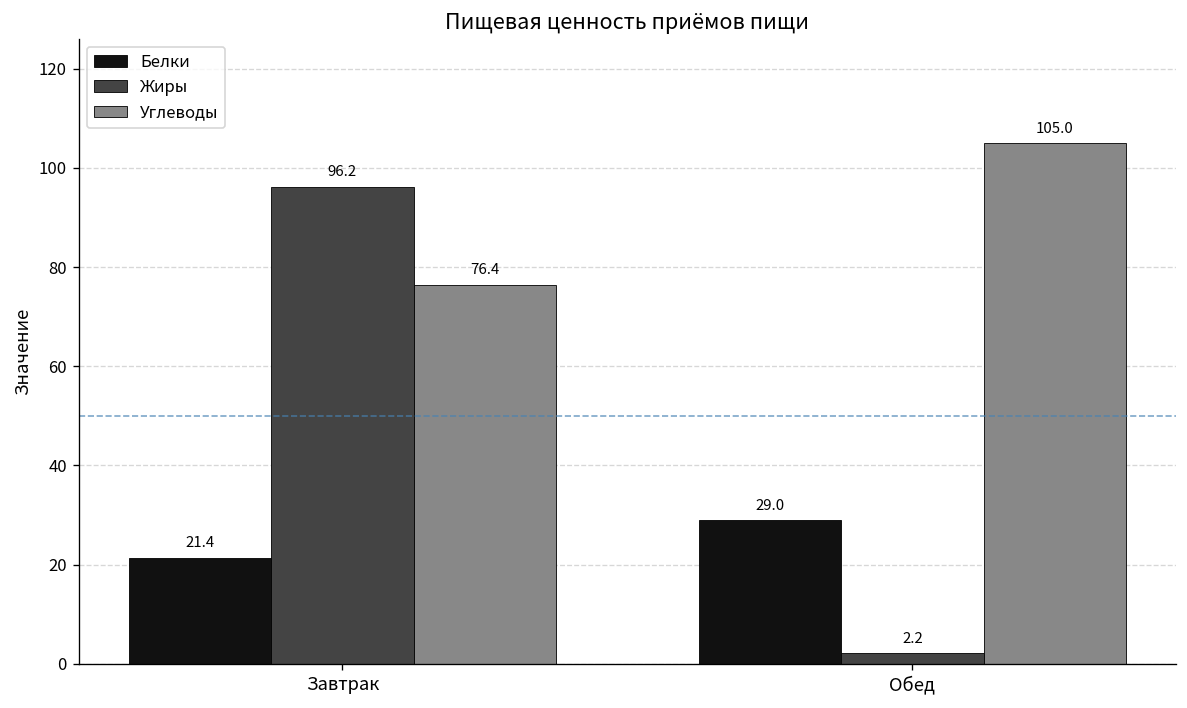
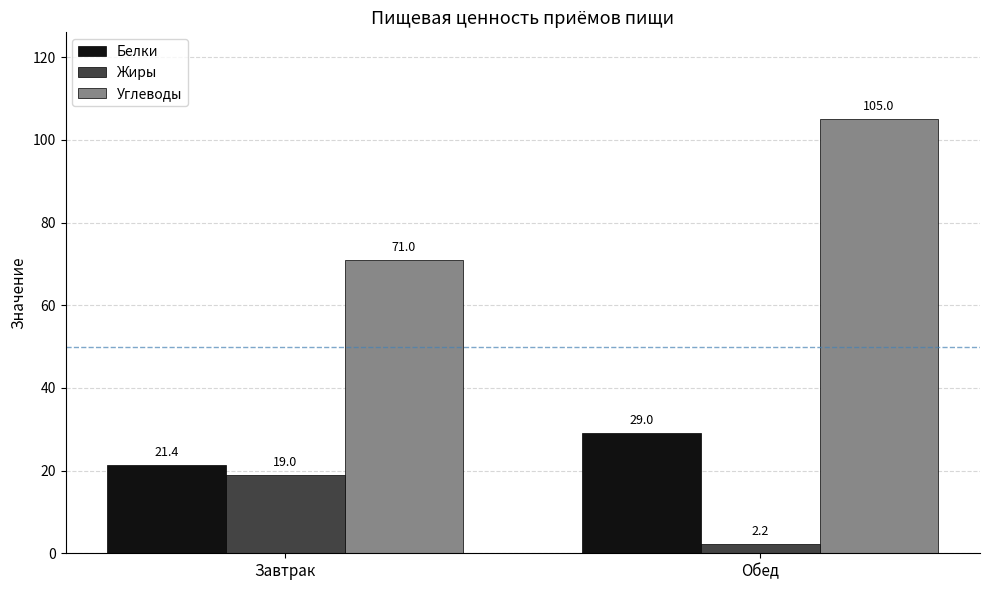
  {
    "Белки": {
      "Завтрак": 21.4,
      "Обед": 29.0
    },
    "Жиры": {
-     "Завтрак": 96.2,
+     "Завтрак": 19.0,
      "Обед": 2.2
    },
    "Углеводы": {
-     "Завтрак": 76.4,
+     "Завтрак": 71.0,
      "Обед": 105.0
    }
  }
